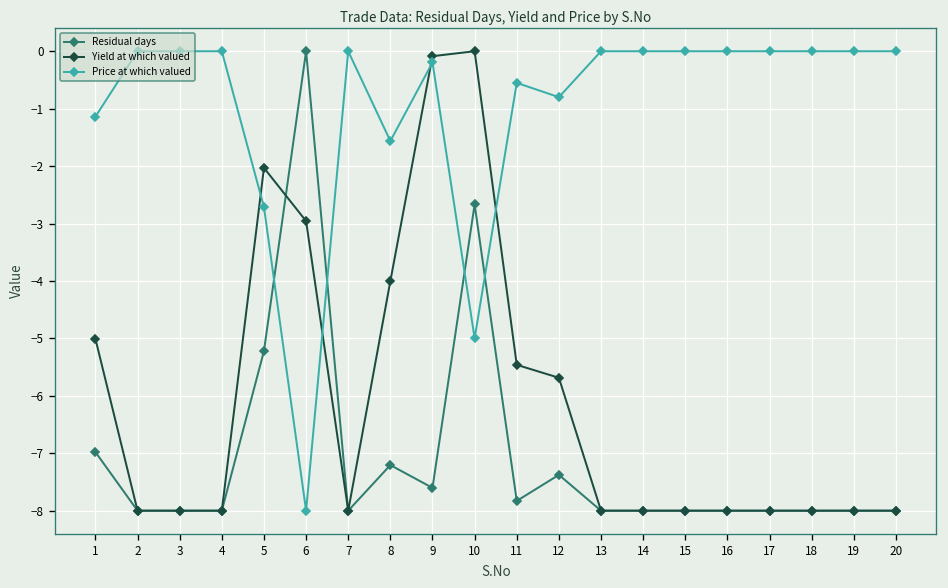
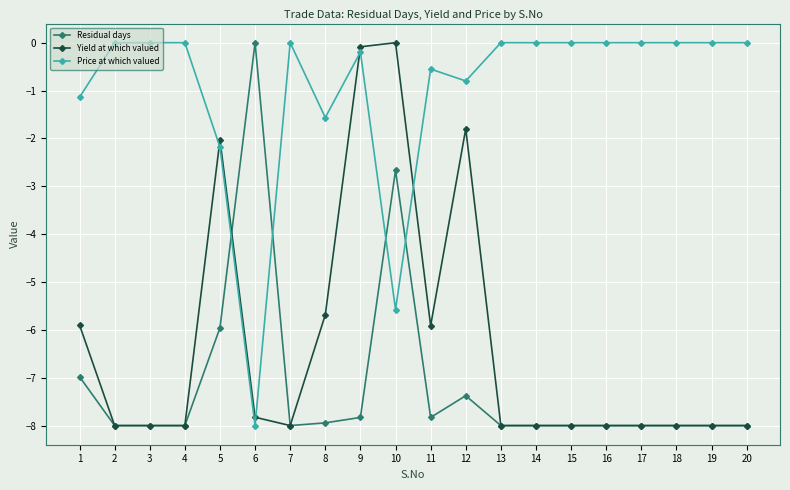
  {
    "Residual days": {
      "1": -7.0,
-     "5": -5.2,
+     "5": -6.0,
      "6": 0.0,
-     "8": -7.2,
-     "9": -7.6,
+     "8": -7.9,
+     "9": -7.8,
      "10": -2.7,
      "11": -7.8,
      "12": -7.4
    },
    "Yield at which valued": {
-     "1": -5.0,
+     "1": -5.9,
      "5": -2.0,
-     "6": -3.0,
-     "8": -4.0,
+     "6": -7.8,
+     "8": -5.7,
      "9": -0.1,
      "10": 0.0,
-     "11": -5.5,
-     "12": -5.7
+     "11": -5.9,
+     "12": -1.8
    },
    "Price at which valued": {
      "1": -1.1,
      "4": 0.0,
-     "5": -2.7,
+     "5": -2.2,
      "6": -8.0,
      "7": 0.0,
      "8": -1.6,
      "9": -0.2,
-     "10": -5.0,
+     "10": -5.6,
      "11": -0.6,
      "12": -0.8,
      "13": 0.0,
      "14": 0.0,
      "15": 0.0,
      "16": 0.0,
      "17": 0.0,
      "18": 0.0,
      "19": 0.0,
      "20": 0.0
    }
  }
